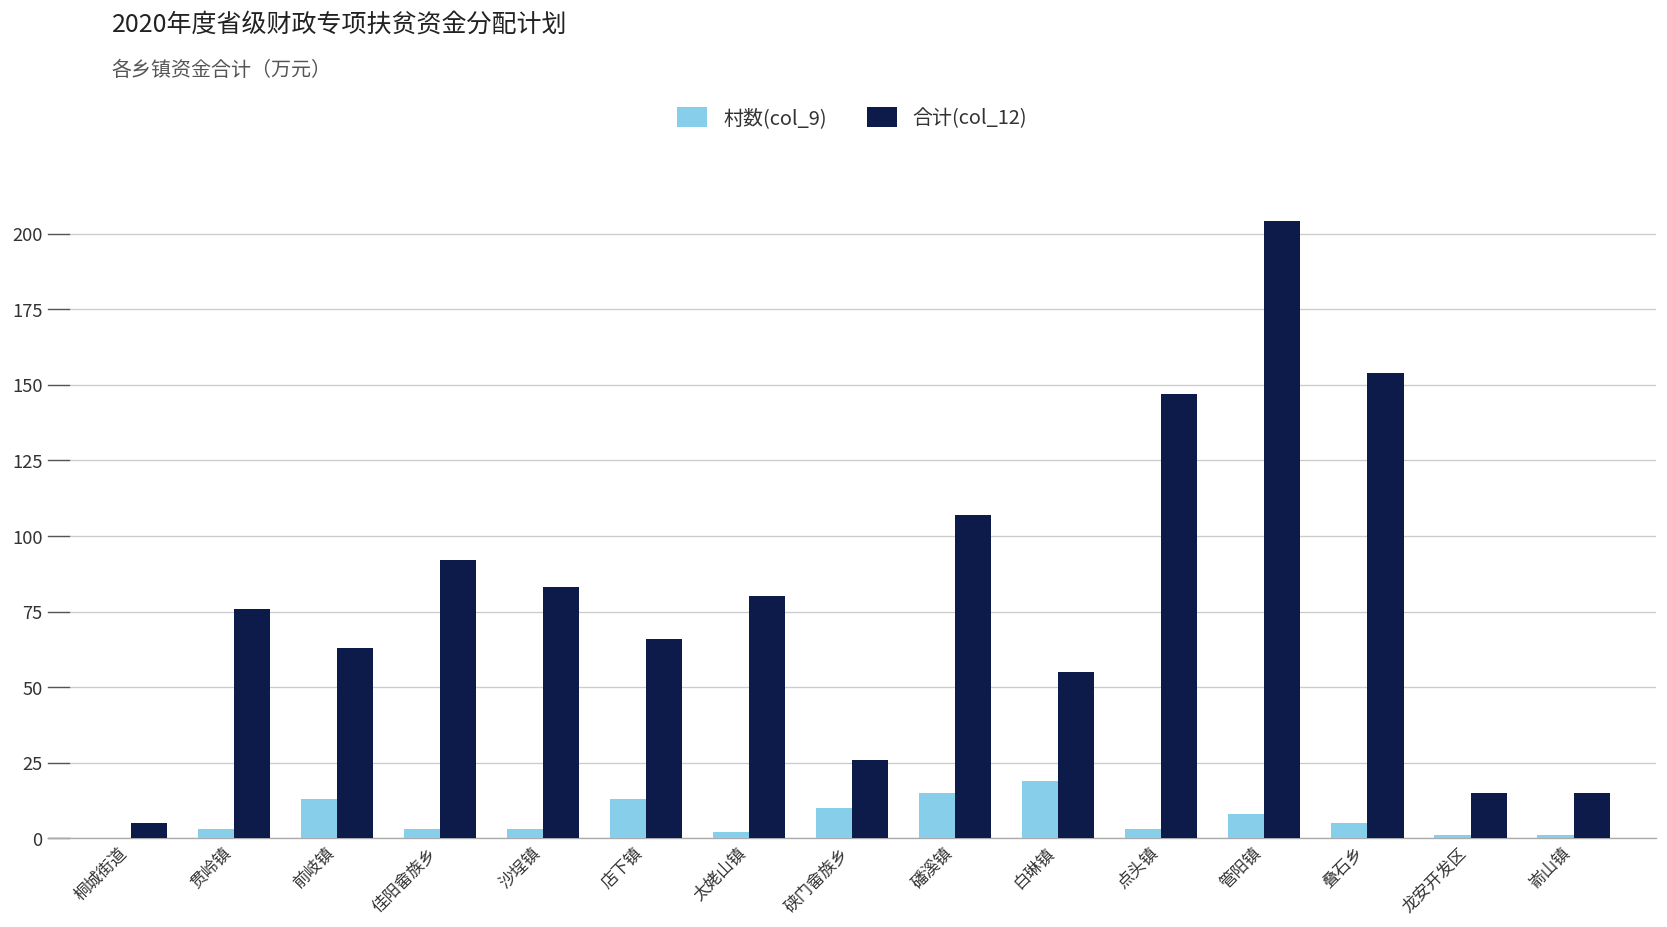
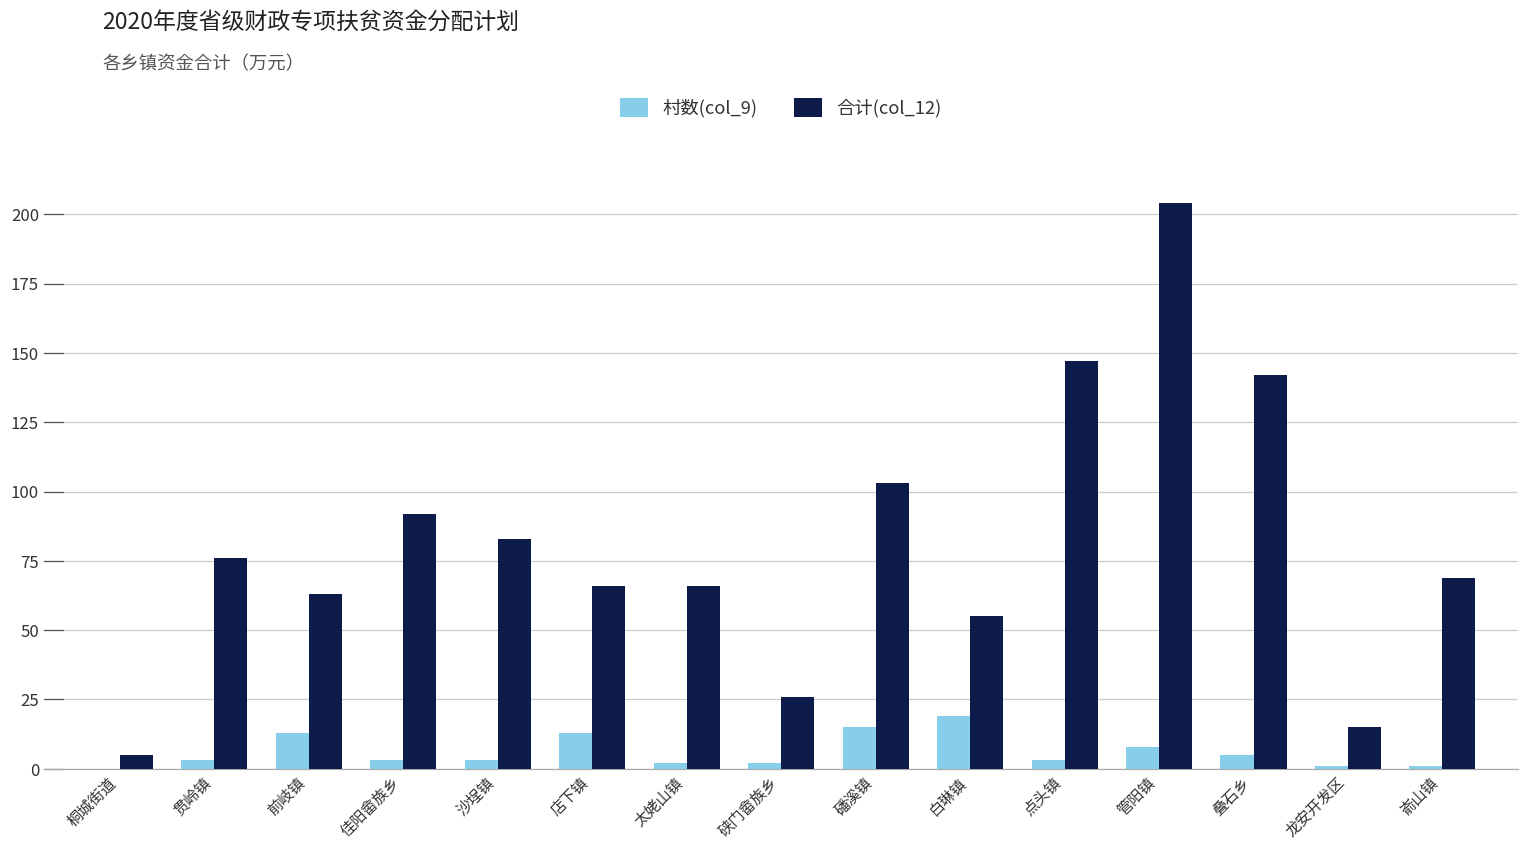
  {
    "村数(col_9)": {
      "桐城街道": 0,
      "贯岭镇": 3,
      "前岐镇": 13,
      "佳阳畲族乡": 3,
      "沙埕镇": 3,
      "店下镇": 13,
      "太姥山镇": 2,
-     "硖门畲族乡": 10,
+     "硖门畲族乡": 2,
      "磻溪镇": 15,
      "白琳镇": 19,
      "点头镇": 3,
      "管阳镇": 8,
      "叠石乡": 5,
      "龙安开发区": 1,
      "嵛山镇": 1
    },
    "合计(col_12)": {
      "桐城街道": 5,
      "贯岭镇": 76,
      "前岐镇": 63,
      "佳阳畲族乡": 92,
      "沙埕镇": 83,
      "店下镇": 66,
-     "太姥山镇": 80,
+     "太姥山镇": 66,
      "硖门畲族乡": 26,
-     "磻溪镇": 107,
+     "磻溪镇": 103,
      "白琳镇": 55,
      "点头镇": 147,
      "管阳镇": 204,
-     "叠石乡": 154,
+     "叠石乡": 142,
      "龙安开发区": 15,
-     "嵛山镇": 15
+     "嵛山镇": 69
    }
  }
